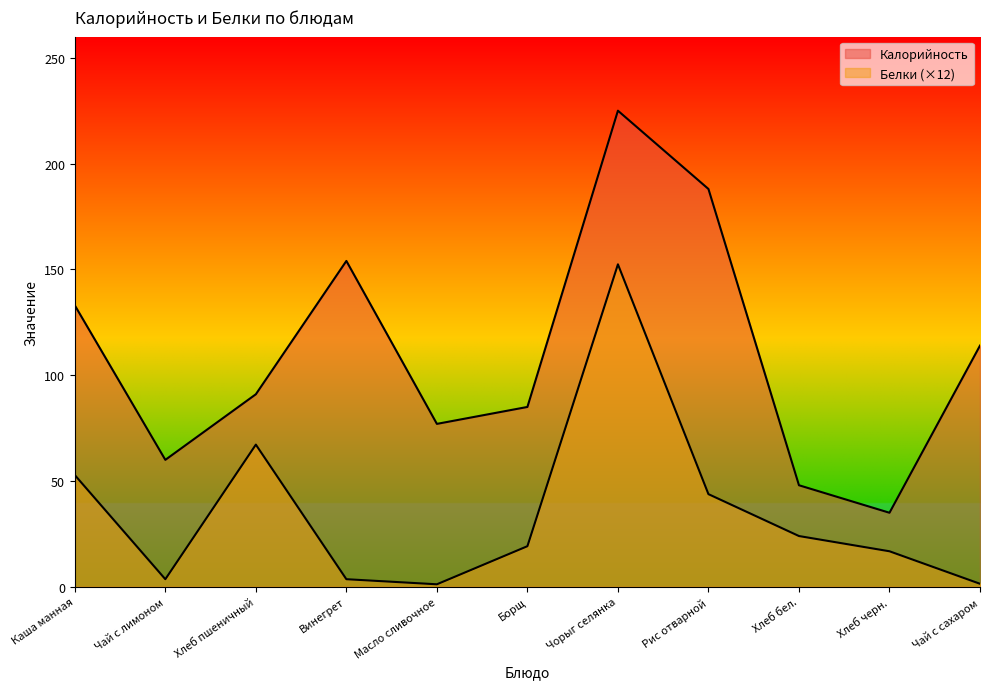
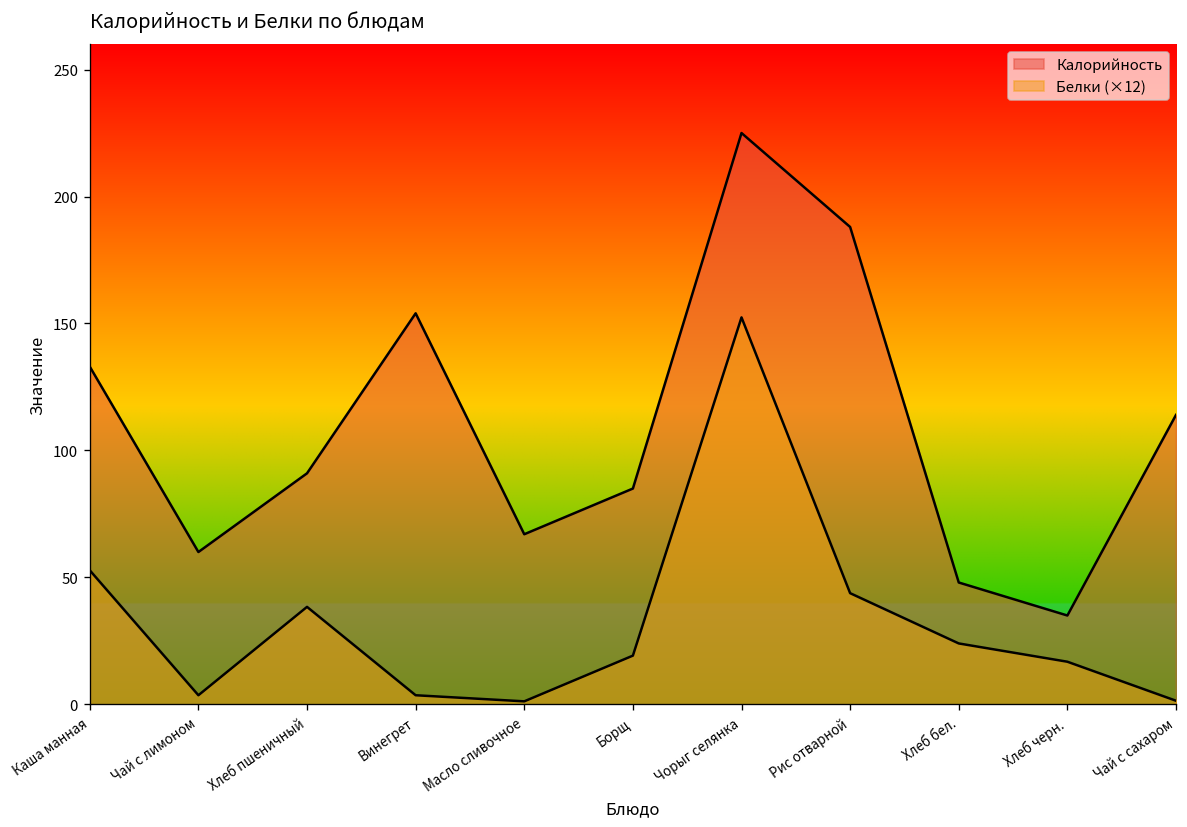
  {
    "Калорийность": {
      "Каша манная": 133,
      "Чай с лимоном": 60,
      "Хлеб пшеничный": 91,
      "Винегрет": 154,
-     "Масло сливочное": 77,
+     "Масло сливочное": 67,
      "Борщ": 85,
      "Чорыг селянка": 225,
      "Рис отварной": 188,
      "Хлеб бел.": 48,
      "Хлеб черн.": 35,
      "Чай с сахаром": 114
    },
    "Белки (×12)": {
      "Каша манная": 53,
      "Чай с лимоном": 4,
-     "Хлеб пшеничный": 67,
+     "Хлеб пшеничный": 38,
      "Винегрет": 4,
      "Масло сливочное": 1,
      "Борщ": 19,
      "Чорыг селянка": 152,
      "Рис отварной": 44,
      "Хлеб бел.": 24,
      "Хлеб черн.": 17,
      "Чай с сахаром": 1
    }
  }
